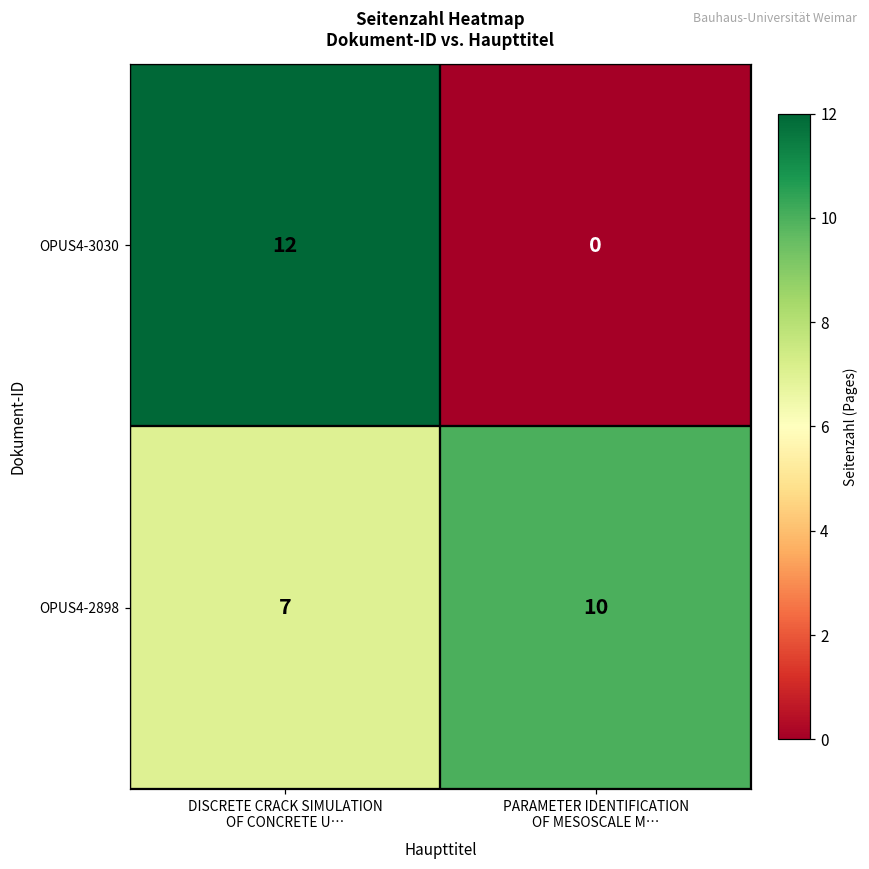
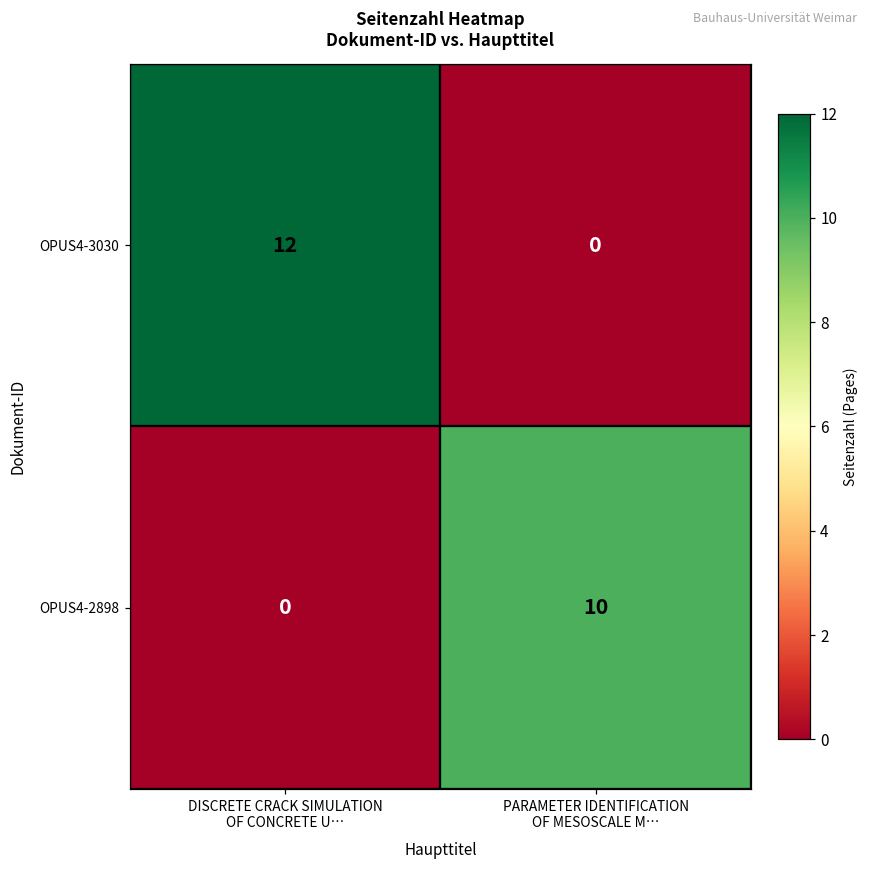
  {
    "OPUS4-3030": {
      "DISCRETE CRACK SIMULATION OF CONCRETE U…": 12,
      "PARAMETER IDENTIFICATION OF MESOSCALE M…": 0
    },
    "OPUS4-2898": {
-     "DISCRETE CRACK SIMULATION OF CONCRETE U…": 7,
+     "DISCRETE CRACK SIMULATION OF CONCRETE U…": 0,
      "PARAMETER IDENTIFICATION OF MESOSCALE M…": 10
    }
  }
